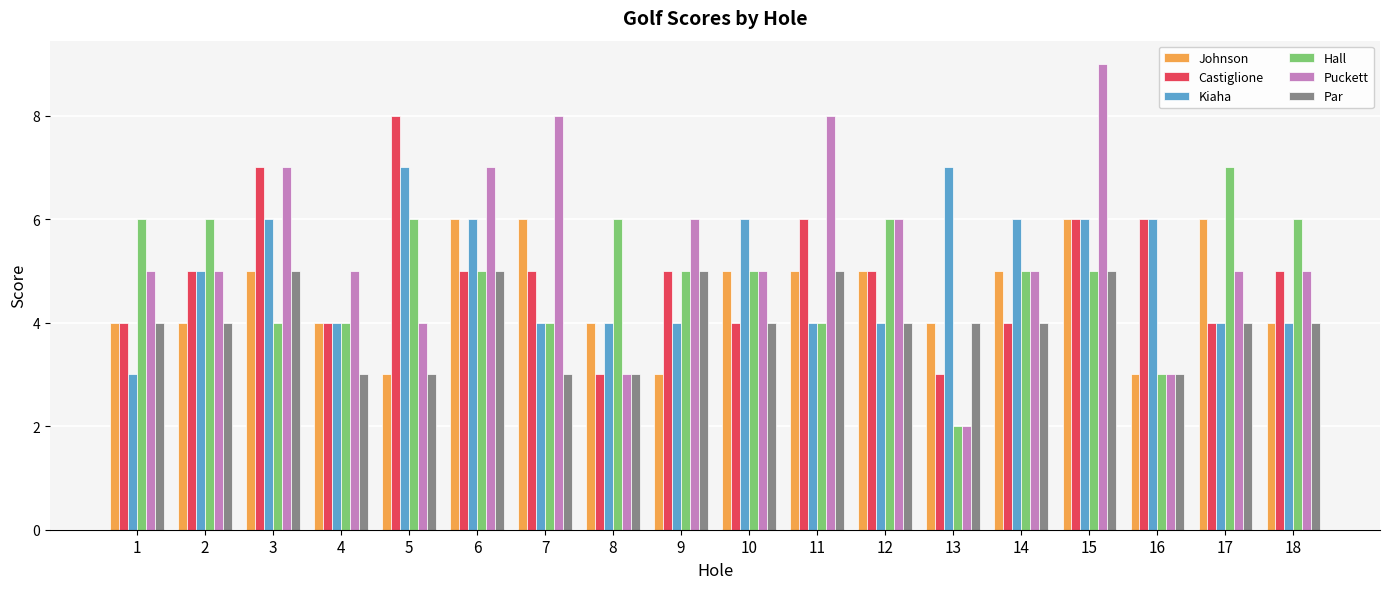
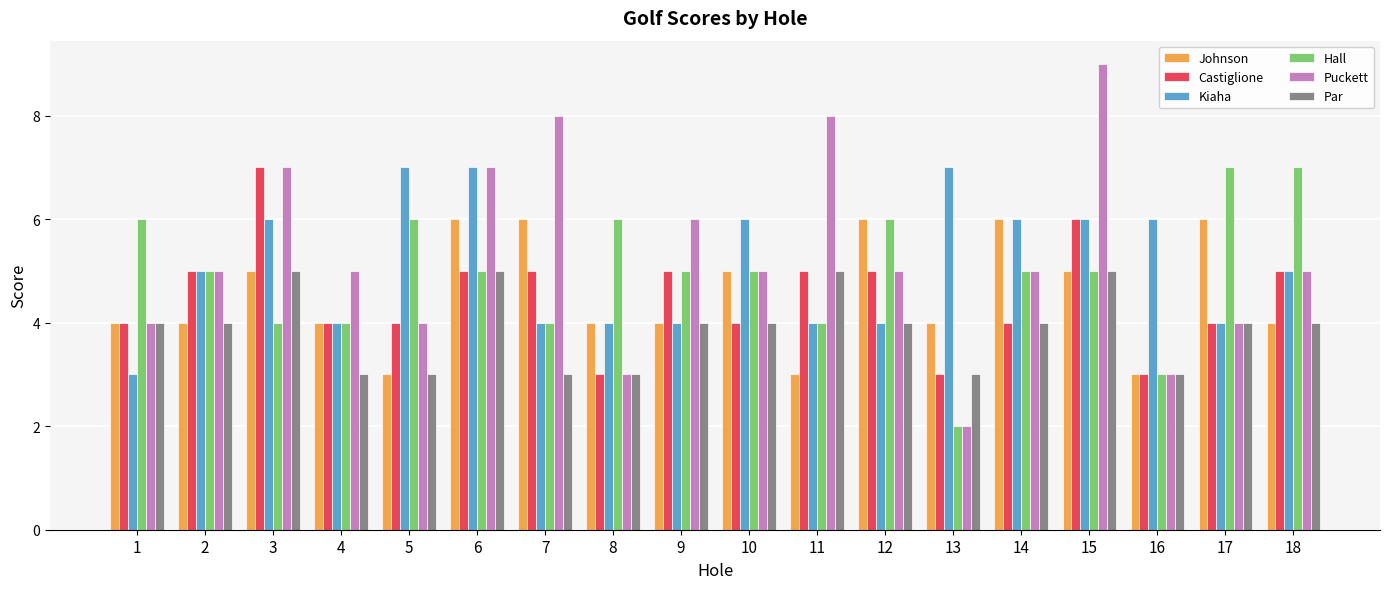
  {
    "Johnson": {
      "1": 4,
      "2": 4,
      "3": 5,
      "4": 4,
      "5": 3,
      "6": 6,
      "7": 6,
      "8": 4,
-     "9": 3,
+     "9": 4,
      "10": 5,
-     "11": 5,
-     "12": 5,
+     "11": 3,
+     "12": 6,
      "13": 4,
-     "14": 5,
-     "15": 6,
+     "14": 6,
+     "15": 5,
      "16": 3,
      "17": 6,
      "18": 4
    },
    "Castiglione": {
      "1": 4,
      "2": 5,
      "3": 7,
      "4": 4,
-     "5": 8,
+     "5": 4,
      "6": 5,
      "7": 5,
      "8": 3,
      "9": 5,
      "10": 4,
-     "11": 6,
+     "11": 5,
      "12": 5,
      "13": 3,
      "14": 4,
      "15": 6,
-     "16": 6,
+     "16": 3,
      "17": 4,
      "18": 5
    },
    "Kiaha": {
      "1": 3,
      "2": 5,
      "3": 6,
      "4": 4,
      "5": 7,
-     "6": 6,
+     "6": 7,
      "7": 4,
      "8": 4,
      "9": 4,
      "10": 6,
      "11": 4,
      "12": 4,
      "13": 7,
      "14": 6,
      "15": 6,
      "16": 6,
      "17": 4,
-     "18": 4
+     "18": 5
    },
    "Hall": {
      "1": 6,
-     "2": 6,
+     "2": 5,
      "3": 4,
      "4": 4,
      "5": 6,
      "6": 5,
      "7": 4,
      "8": 6,
      "9": 5,
      "10": 5,
      "11": 4,
      "12": 6,
      "13": 2,
      "14": 5,
      "15": 5,
      "16": 3,
      "17": 7,
-     "18": 6
+     "18": 7
    },
    "Puckett": {
-     "1": 5,
+     "1": 4,
      "2": 5,
      "3": 7,
      "4": 5,
      "5": 4,
      "6": 7,
      "7": 8,
      "8": 3,
      "9": 6,
      "10": 5,
      "11": 8,
-     "12": 6,
+     "12": 5,
      "13": 2,
      "14": 5,
      "15": 9,
      "16": 3,
-     "17": 5,
+     "17": 4,
      "18": 5
    },
    "Par": {
      "1": 4,
      "2": 4,
      "3": 5,
      "4": 3,
      "5": 3,
      "6": 5,
      "7": 3,
      "8": 3,
-     "9": 5,
+     "9": 4,
      "10": 4,
      "11": 5,
      "12": 4,
-     "13": 4,
+     "13": 3,
      "14": 4,
      "15": 5,
      "16": 3,
      "17": 4,
      "18": 4
    }
  }
